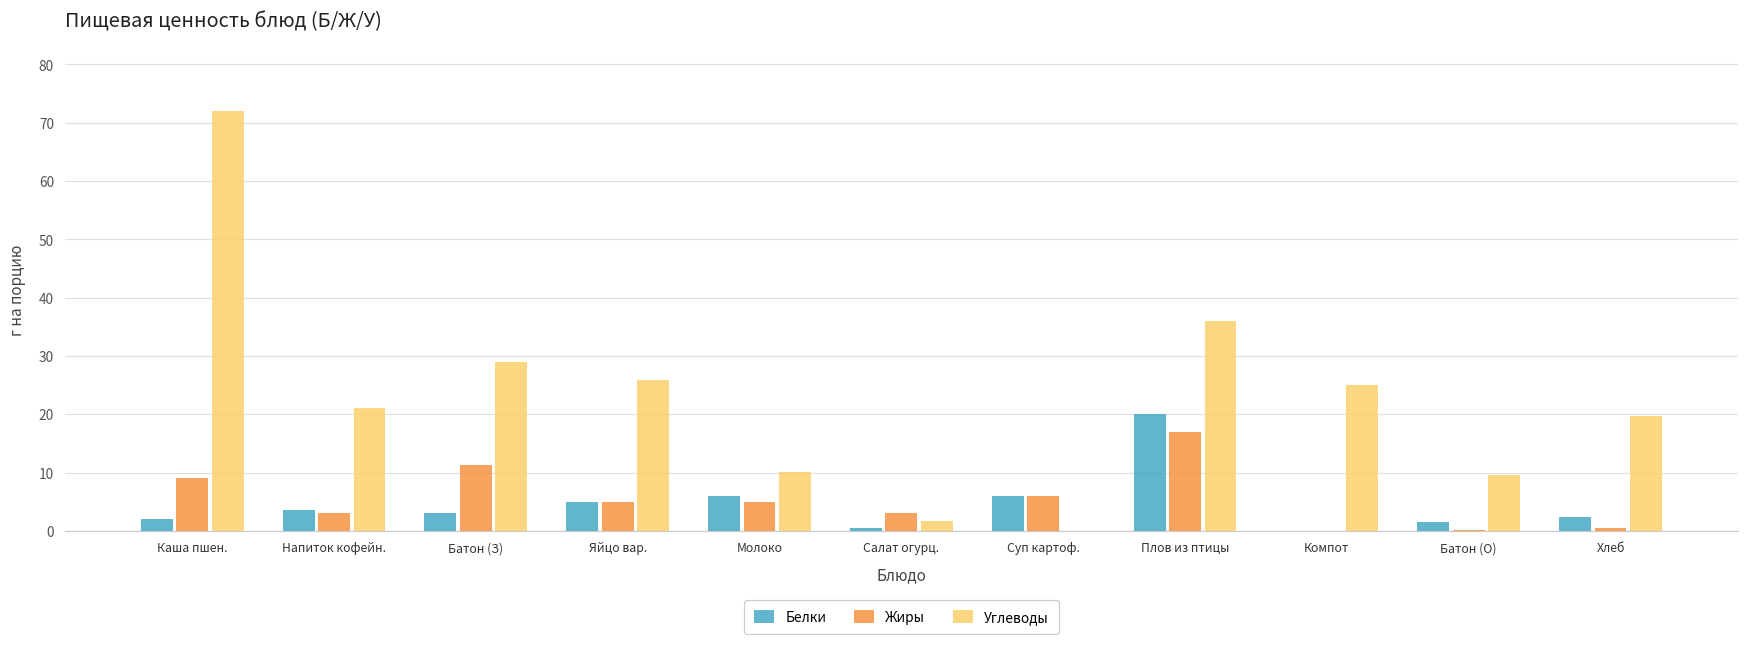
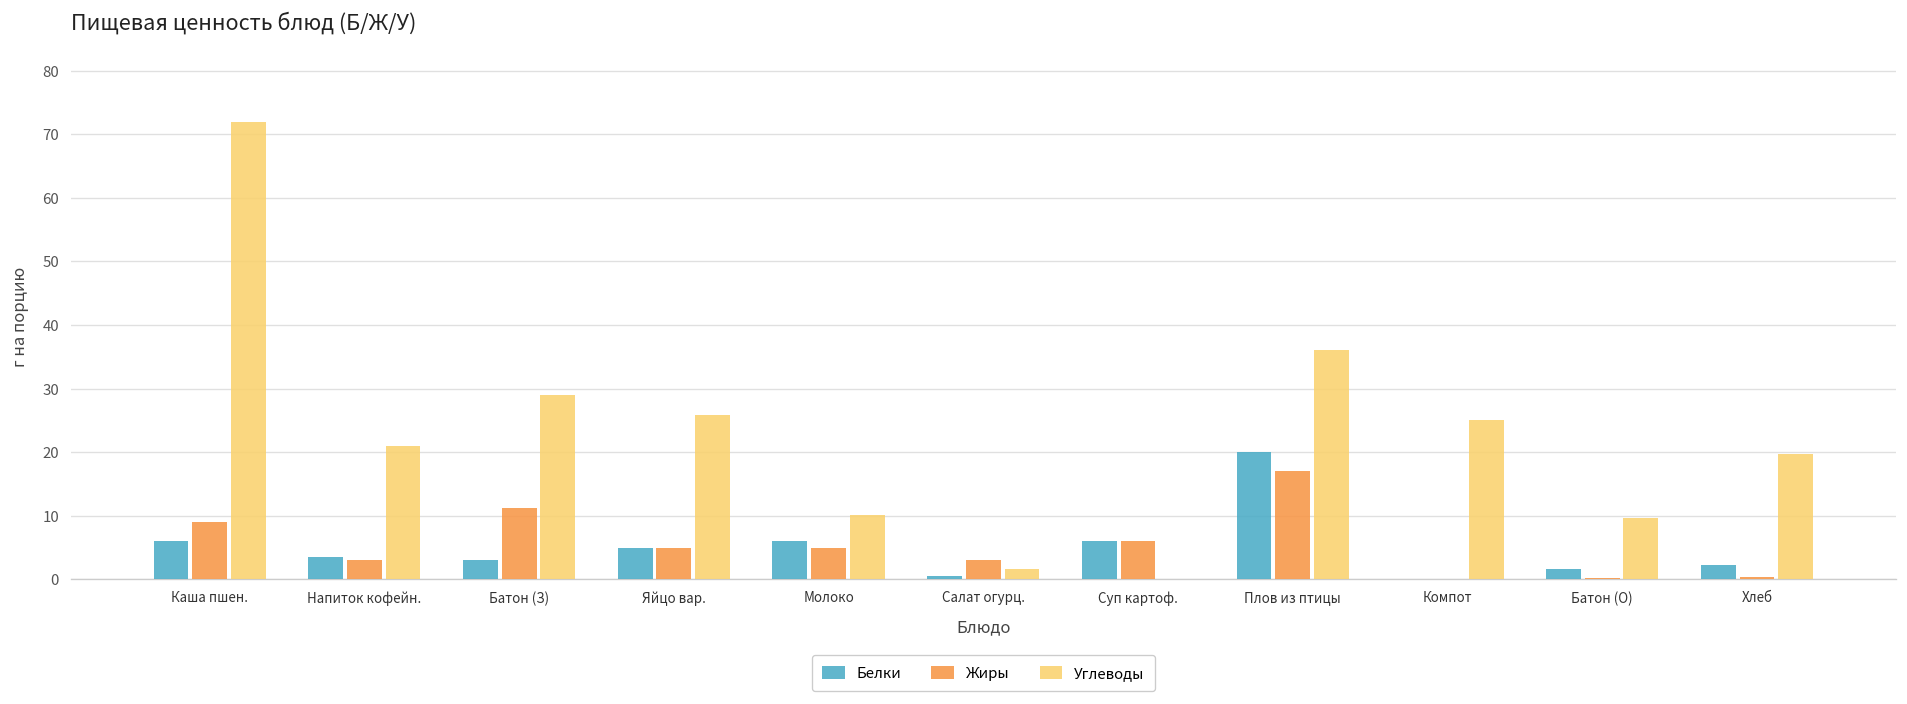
  {
    "Белки": {
-     "Каша пшен.": 2,
+     "Каша пшен.": 6,
      "Напиток кофейн.": 4,
      "Батон (З)": 3,
      "Яйцо вар.": 5,
      "Молоко": 6,
      "Салат огурц.": 1,
      "Суп картоф.": 6,
      "Плов из птицы": 20,
      "Компот": 0,
      "Батон (О)": 2,
      "Хлеб": 2
    },
    "Жиры": {
      "Каша пшен.": 9,
      "Напиток кофейн.": 3,
      "Батон (З)": 11,
      "Яйцо вар.": 5,
      "Молоко": 5,
      "Салат огурц.": 3,
      "Суп картоф.": 6,
      "Плов из птицы": 17,
      "Компот": 0
    },
    "Углеводы": {
      "Каша пшен.": 72,
      "Напиток кофейн.": 21,
      "Батон (З)": 29,
      "Яйцо вар.": 26,
      "Молоко": 10,
      "Салат огурц.": 2,
      "Суп картоф.": 0,
      "Плов из птицы": 36,
      "Компот": 25,
      "Батон (О)": 10,
      "Хлеб": 20
    }
  }
